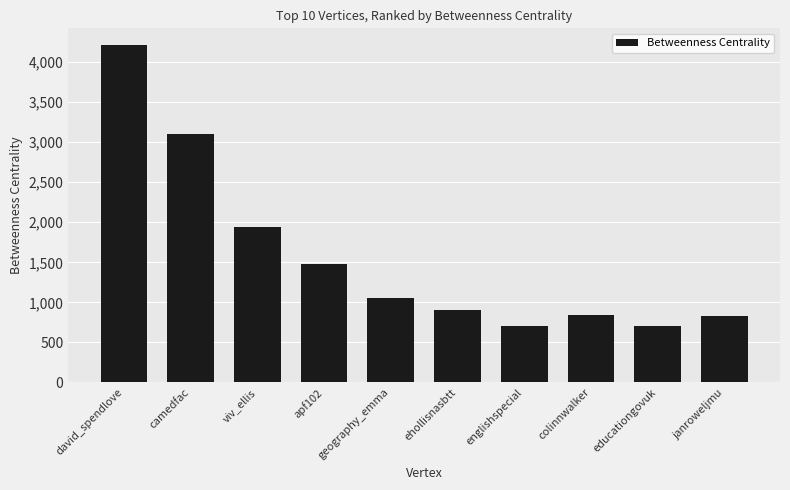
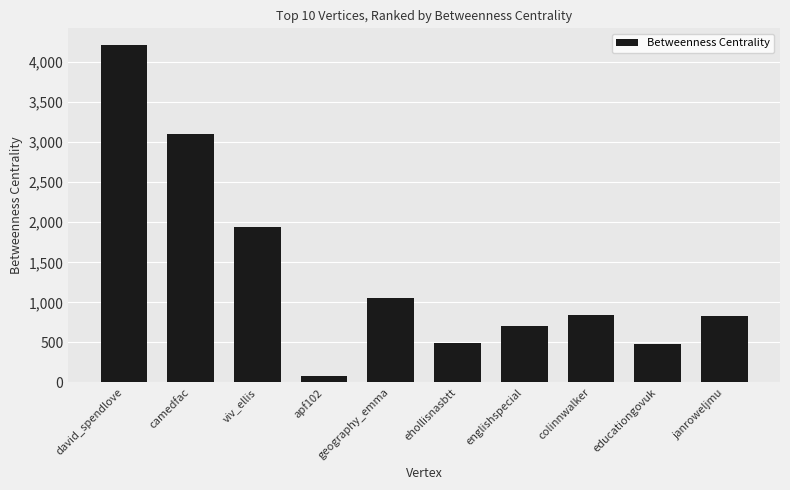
  {
    "david_spendlove": "4,200",
    "camedfac": "3,100",
    "viv_ellis": "1,900",
-   "apf102": "1,500",
+   "apf102": "100",
    "geography_emma": "1,100",
-   "ehollisnasbtt": "900",
+   "ehollisnasbtt": "500",
    "englishspecial": "700",
    "colinnwalker": "800",
-   "educationgovuk": "700",
+   "educationgovuk": "500",
    "janroweljmu": "800"
  }
